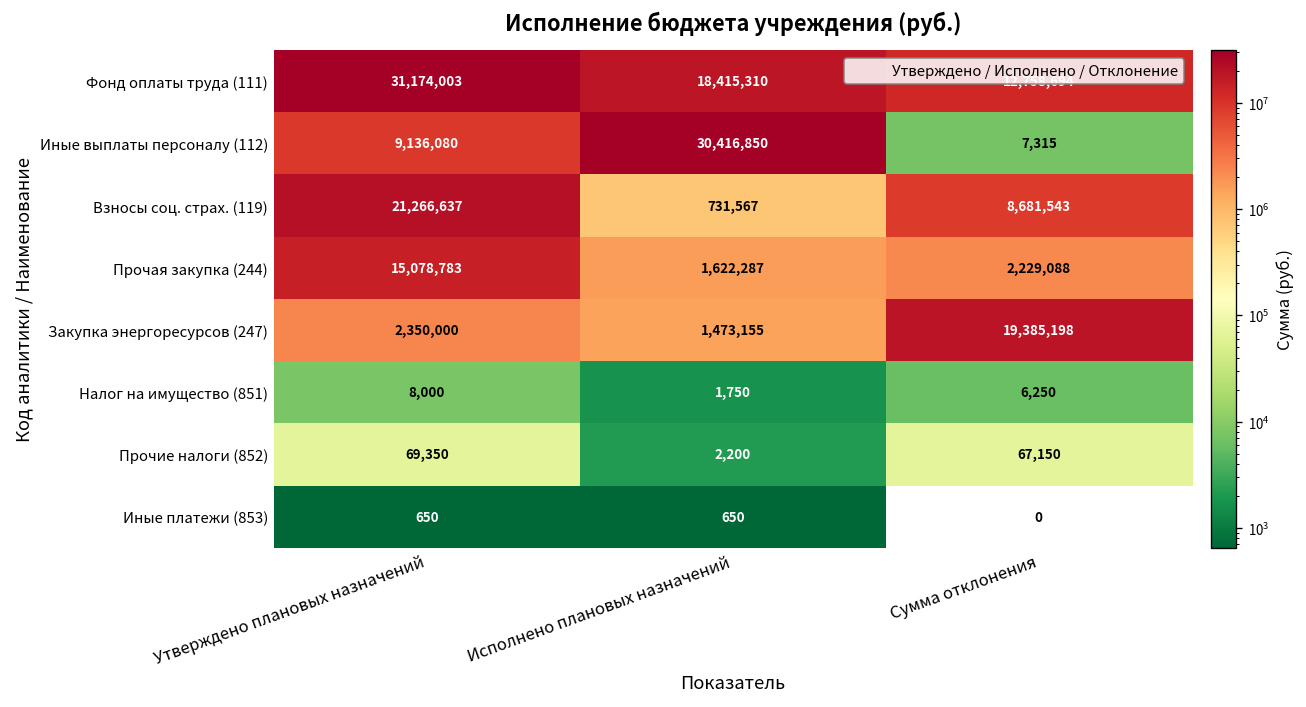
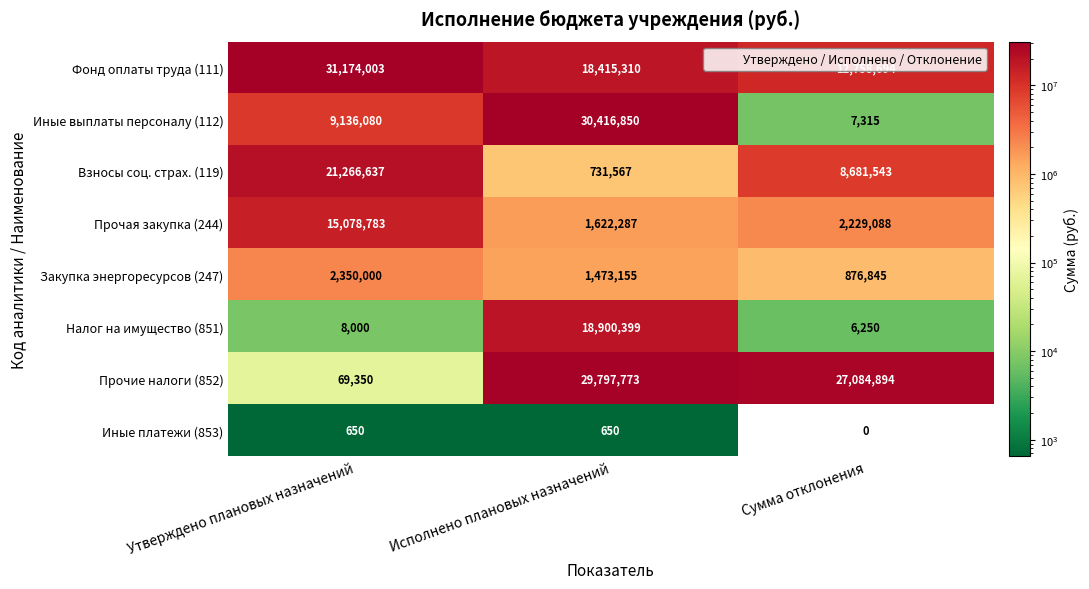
  {
    "Фонд оплаты труда (111)": {
      "Утверждено плановых назначений": "31,174,003",
      "Исполнено плановых назначений": "18,415,310"
    },
    "Иные выплаты персоналу (112)": {
      "Утверждено плановых назначений": "9,136,080",
      "Исполнено плановых назначений": "30,416,850",
      "Сумма отклонения": "7,315"
    },
    "Взносы соц. страх. (119)": {
      "Утверждено плановых назначений": "21,266,637",
      "Исполнено плановых назначений": "731,567",
      "Сумма отклонения": "8,681,543"
    },
    "Прочая закупка (244)": {
      "Утверждено плановых назначений": "15,078,783",
      "Исполнено плановых назначений": "1,622,287",
      "Сумма отклонения": "2,229,088"
    },
    "Закупка энергоресурсов (247)": {
      "Утверждено плановых назначений": "2,350,000",
      "Исполнено плановых назначений": "1,473,155",
-     "Сумма отклонения": "19,385,198"
+     "Сумма отклонения": "876,845"
    },
    "Налог на имущество (851)": {
      "Утверждено плановых назначений": "8,000",
-     "Исполнено плановых назначений": "1,750",
+     "Исполнено плановых назначений": "18,900,399",
      "Сумма отклонения": "6,250"
    },
    "Прочие налоги (852)": {
      "Утверждено плановых назначений": "69,350",
-     "Исполнено плановых назначений": "2,200",
-     "Сумма отклонения": "67,150"
+     "Исполнено плановых назначений": "29,797,773",
+     "Сумма отклонения": "27,084,894"
    },
    "Иные платежи (853)": {
      "Утверждено плановых назначений": "650",
      "Исполнено плановых назначений": "650",
      "Сумма отклонения": "0"
    }
  }
